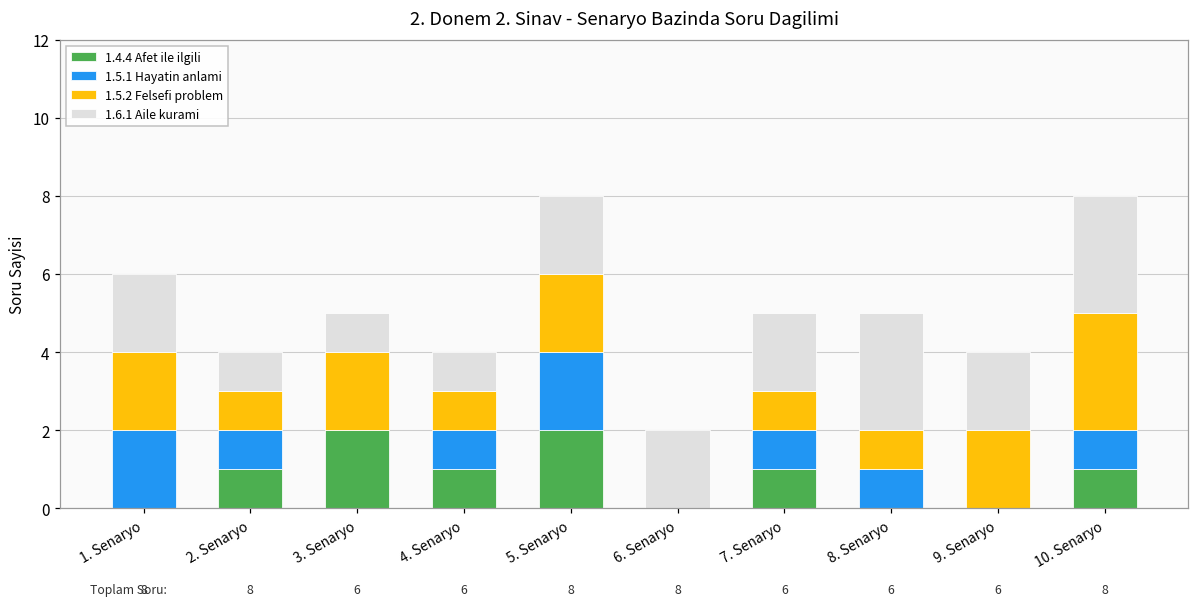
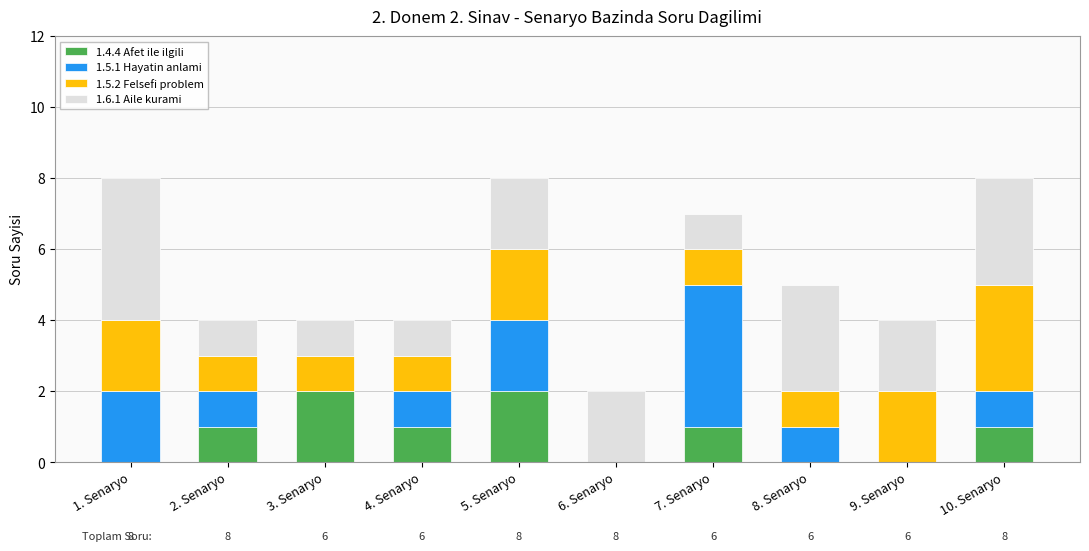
  {
    "1.4.4 Afet ile ilgili": {
      "1. Senaryo": 0,
      "2. Senaryo": 1,
      "3. Senaryo": 2,
      "4. Senaryo": 1,
      "5. Senaryo": 2,
      "6. Senaryo": 0,
      "7. Senaryo": 1,
      "8. Senaryo": 0,
      "9. Senaryo": 0,
      "10. Senaryo": 1
    },
    "1.5.1 Hayatin anlami": {
      "1. Senaryo": 2,
      "2. Senaryo": 1,
      "3. Senaryo": 0,
      "4. Senaryo": 1,
      "5. Senaryo": 2,
      "6. Senaryo": 0,
-     "7. Senaryo": 1,
+     "7. Senaryo": 4,
      "8. Senaryo": 1,
      "9. Senaryo": 0,
      "10. Senaryo": 1
    },
    "1.5.2 Felsefi problem": {
      "1. Senaryo": 2,
      "2. Senaryo": 1,
-     "3. Senaryo": 2,
+     "3. Senaryo": 1,
      "4. Senaryo": 1,
      "5. Senaryo": 2,
      "6. Senaryo": 0,
      "7. Senaryo": 1,
      "8. Senaryo": 1,
      "9. Senaryo": 2,
      "10. Senaryo": 3
    },
    "1.6.1 Aile kurami": {
-     "1. Senaryo": 2,
+     "1. Senaryo": 4,
      "2. Senaryo": 1,
      "3. Senaryo": 1,
      "4. Senaryo": 1,
      "5. Senaryo": 2,
      "6. Senaryo": 2,
-     "7. Senaryo": 2,
+     "7. Senaryo": 1,
      "8. Senaryo": 3,
      "9. Senaryo": 2,
      "10. Senaryo": 3
    }
  }
